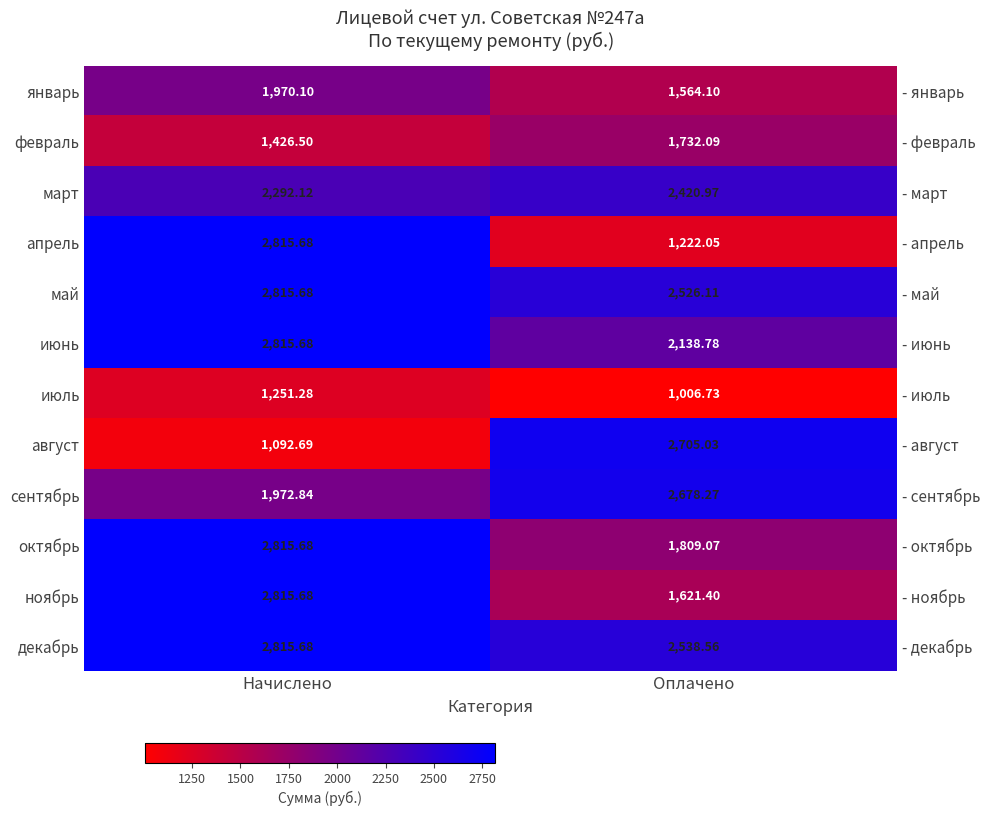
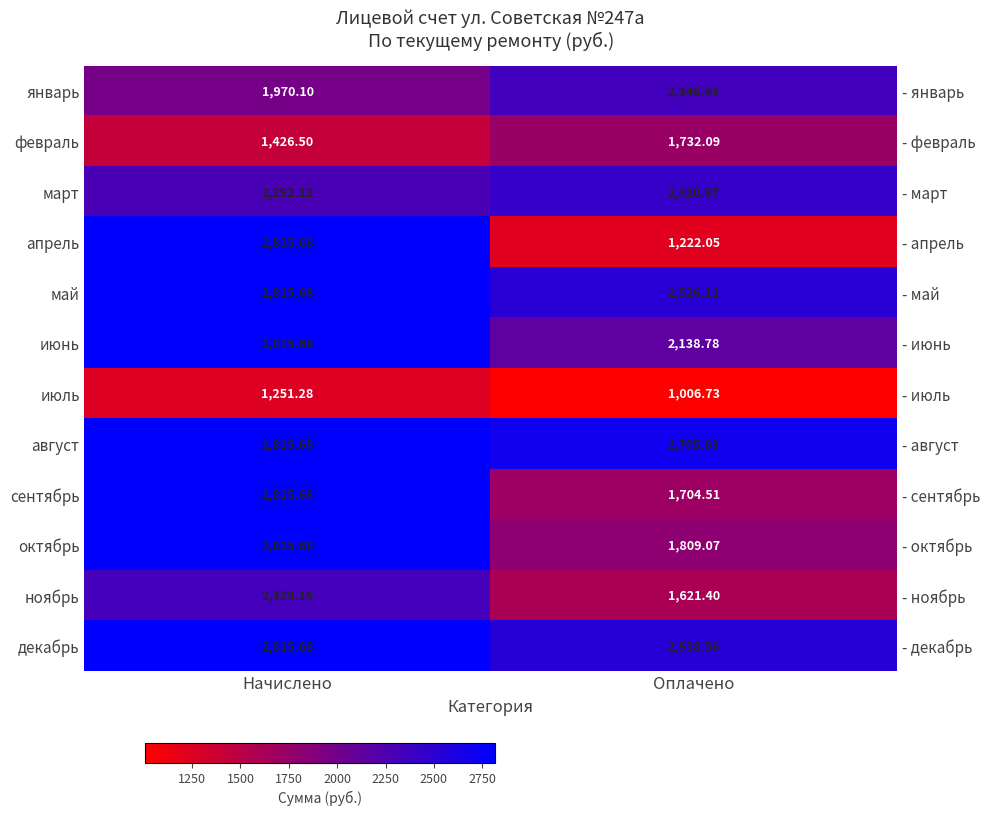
  {
    "январь": {
      "Начислено": "1,970.10",
-     "Оплачено": "1,564.10"
+     "Оплачено": "2,346.43"
    },
    "февраль": {
      "Начислено": "1,426.50",
      "Оплачено": "1,732.09"
    },
    "март": {
      "Начислено": "2,292.12",
      "Оплачено": "2,420.97"
    },
    "апрель": {
      "Начислено": "2,815.68",
      "Оплачено": "1,222.05"
    },
    "май": {
      "Начислено": "2,815.68",
      "Оплачено": "2,526.11"
    },
    "июнь": {
      "Начислено": "2,815.68",
      "Оплачено": "2,138.78"
    },
    "июль": {
      "Начислено": "1,251.28",
      "Оплачено": "1,006.73"
    },
    "август": {
-     "Начислено": "1,092.69",
+     "Начислено": "2,815.68",
      "Оплачено": "2,705.03"
    },
    "сентябрь": {
-     "Начислено": "1,972.84",
-     "Оплачено": "2,678.27"
+     "Начислено": "2,815.68",
+     "Оплачено": "1,704.51"
    },
    "октябрь": {
      "Начислено": "2,815.68",
      "Оплачено": "1,809.07"
    },
    "ноябрь": {
-     "Начислено": "2,815.68",
+     "Начислено": "2,329.16",
      "Оплачено": "1,621.40"
    },
    "декабрь": {
      "Начислено": "2,815.68",
      "Оплачено": "2,538.56"
    }
  }
